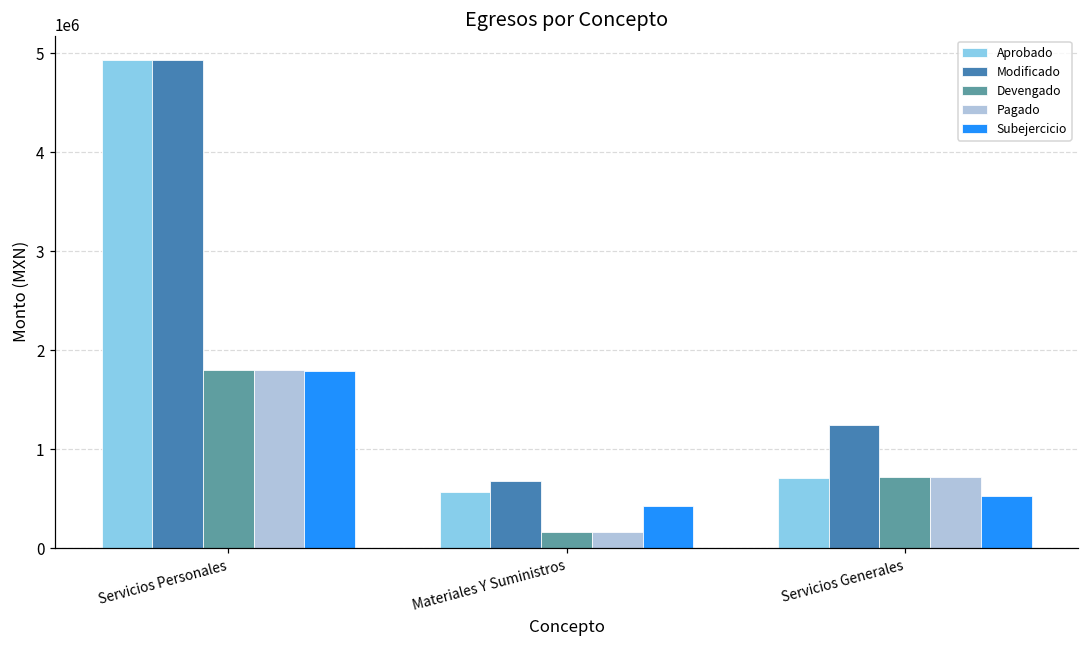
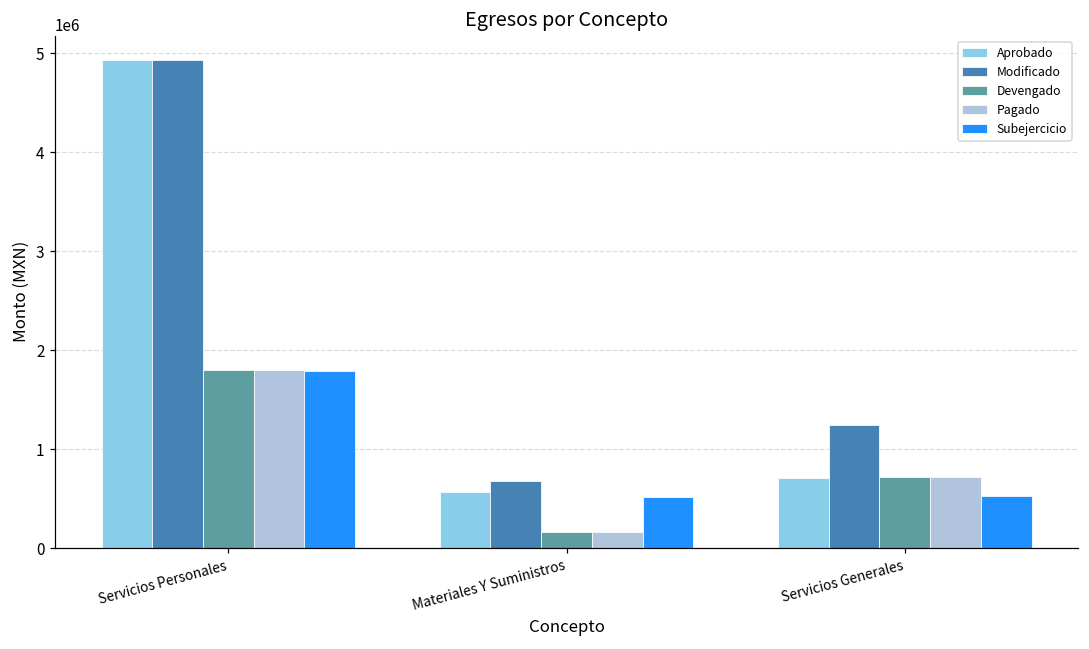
  {
    "Subejercicio": {
      "Servicios Personales": 1800000,
-     "Materiales Y Suministros": 400000,
+     "Materiales Y Suministros": 500000,
      "Servicios Generales": 500000
    }
  }
